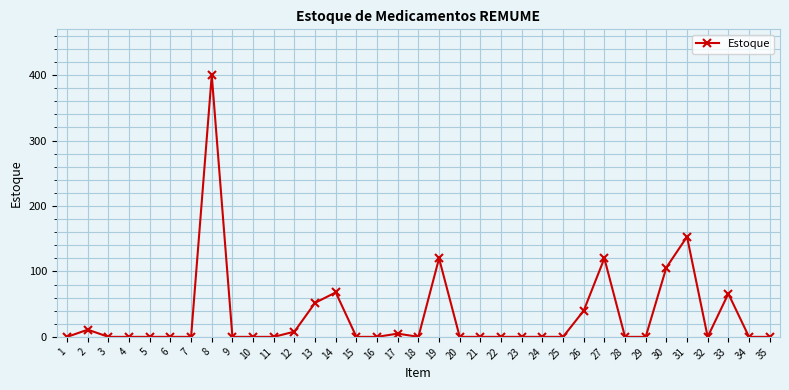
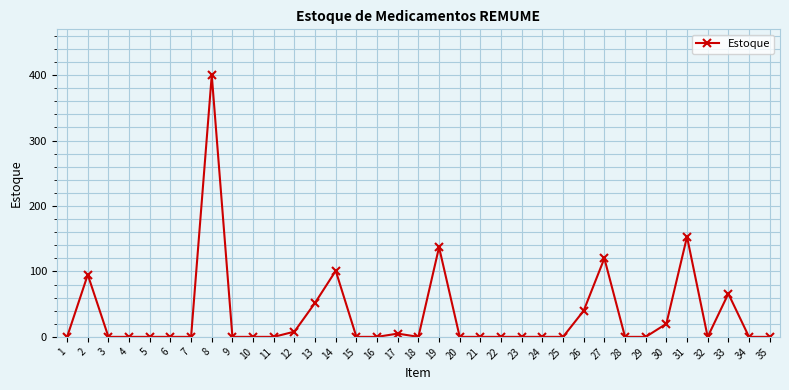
  {
    "1": 0,
-   "2": 10,
+   "2": 100,
    "3": 0,
    "4": 0,
    "5": 0,
    "6": 0,
    "7": 0,
    "8": 400,
    "9": 0,
    "10": 0,
    "11": 0,
    "12": 10,
    "13": 50,
-   "14": 70,
+   "14": 100,
    "15": 0,
    "16": 0,
    "17": 10,
    "18": 0,
-   "19": 120,
+   "19": 140,
    "20": 0,
    "21": 0,
    "22": 0,
    "23": 0,
    "24": 0,
    "25": 0,
    "26": 40,
    "27": 120,
    "28": 0,
    "29": 0,
-   "30": 110,
+   "30": 20,
    "31": 150,
    "32": 0,
    "33": 70,
    "34": 0,
    "35": 0
  }
